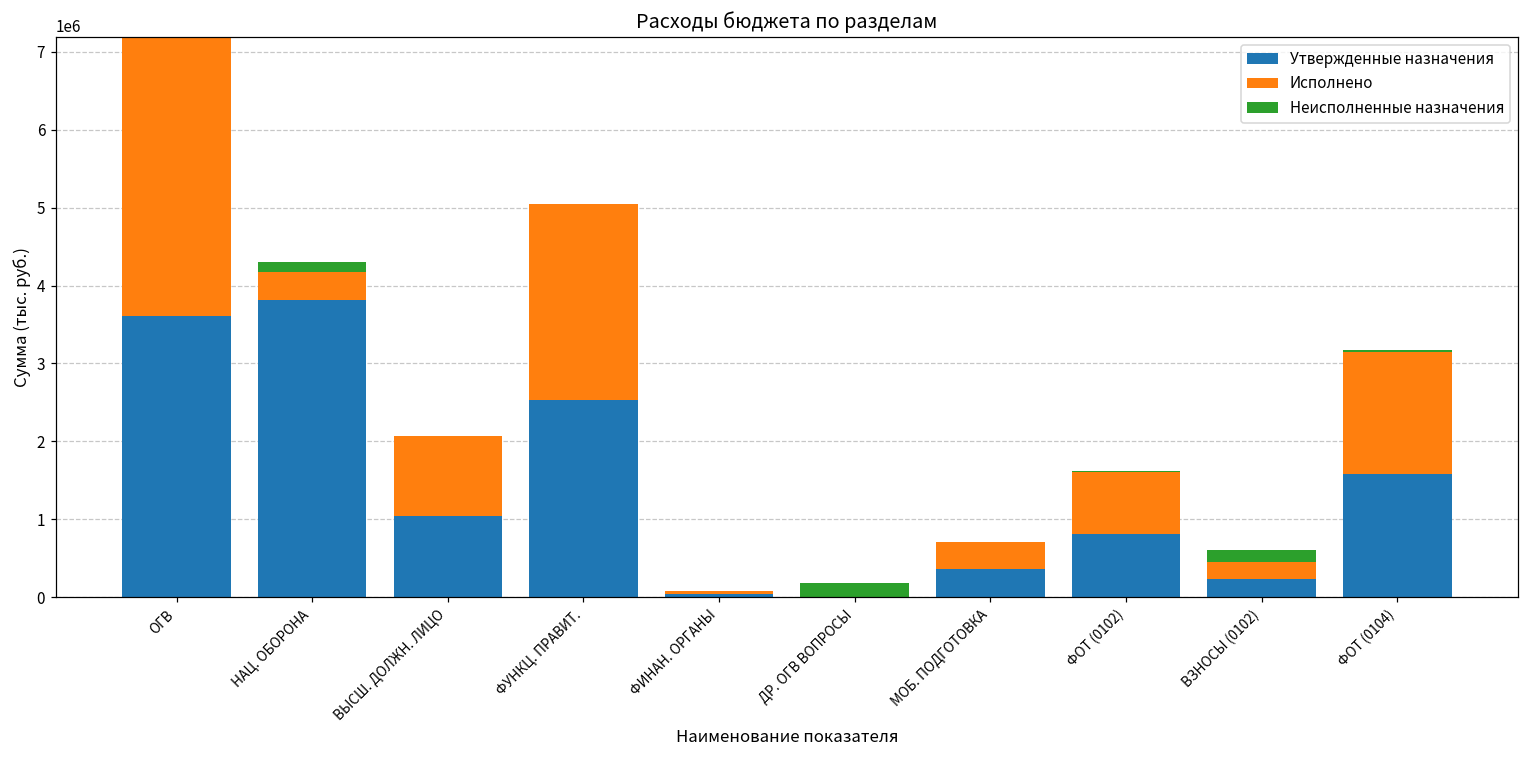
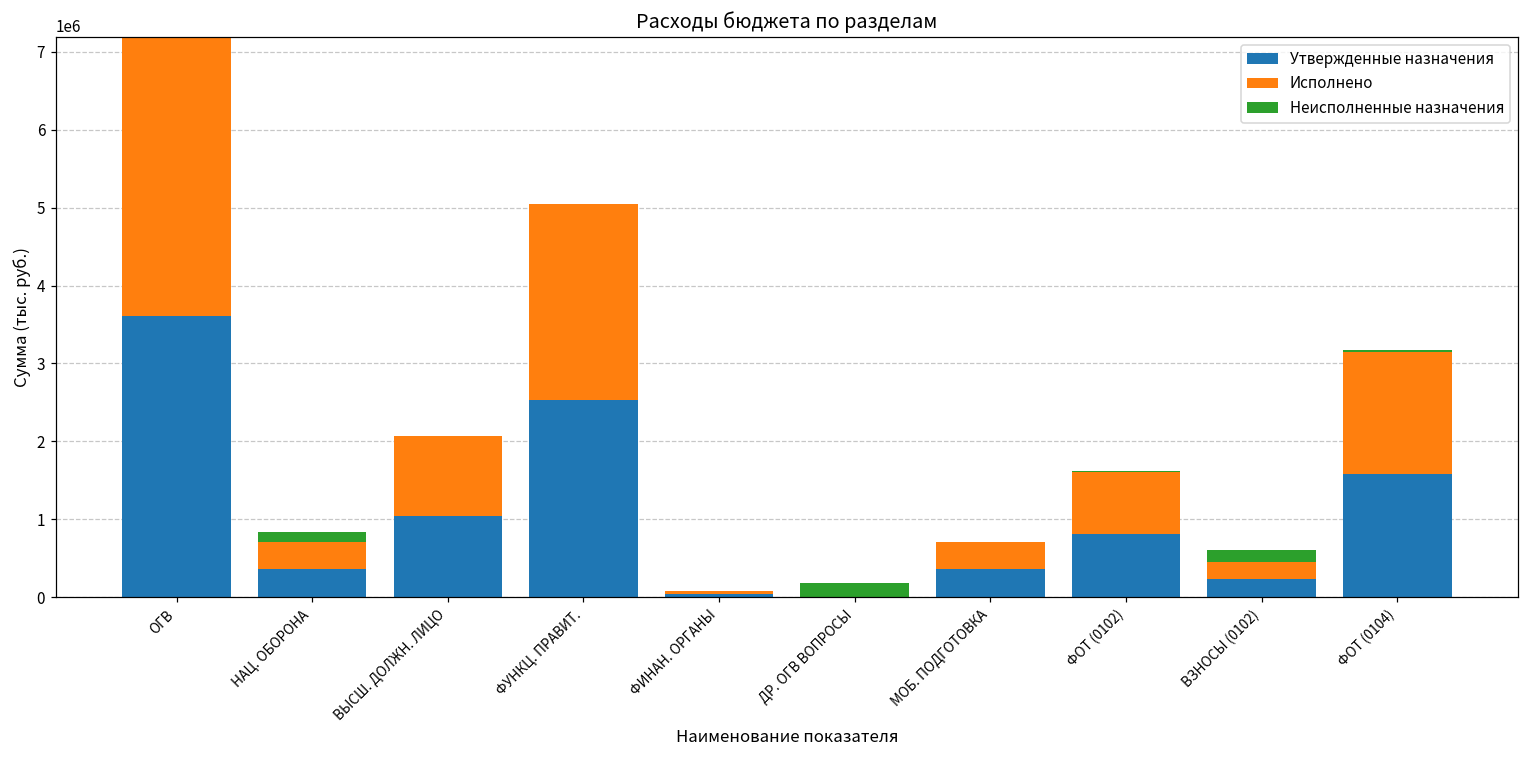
  {
    "Утвержденные назначения": {
      "ОГВ": 3600000,
-     "НАЦ. ОБОРОНА": 3800000,
+     "НАЦ. ОБОРОНА": 400000,
      "ВЫСШ. ДОЛЖН. ЛИЦО": 1000000,
      "ФУНКЦ. ПРАВИТ.": 2500000,
      "ФИНАН. ОРГАНЫ": 0,
      "МОБ. ПОДГОТОВКА": 400000,
      "ФОТ (0102)": 800000,
      "ВЗНОСЫ (0102)": 200000,
      "ФОТ (0104)": 1600000
    },
    "Исполнено": {
      "ОГВ": 3600000,
      "НАЦ. ОБОРОНА": 400000,
      "ВЫСШ. ДОЛЖН. ЛИЦО": 1000000,
      "ФУНКЦ. ПРАВИТ.": 2500000,
      "ФИНАН. ОРГАНЫ": 0,
      "МОБ. ПОДГОТОВКА": 400000,
      "ФОТ (0102)": 800000,
      "ВЗНОСЫ (0102)": 200000,
      "ФОТ (0104)": 1600000
    },
    "Неисполненные назначения": {
      "ОГВ": 0,
      "НАЦ. ОБОРОНА": 100000,
      "ВЫСШ. ДОЛЖН. ЛИЦО": 0,
      "ФУНКЦ. ПРАВИТ.": 0,
      "ФИНАН. ОРГАНЫ": 0,
      "ДР. ОГВ ВОПРОСЫ": 200000,
      "МОБ. ПОДГОТОВКА": 0,
      "ВЗНОСЫ (0102)": 100000
    }
  }
